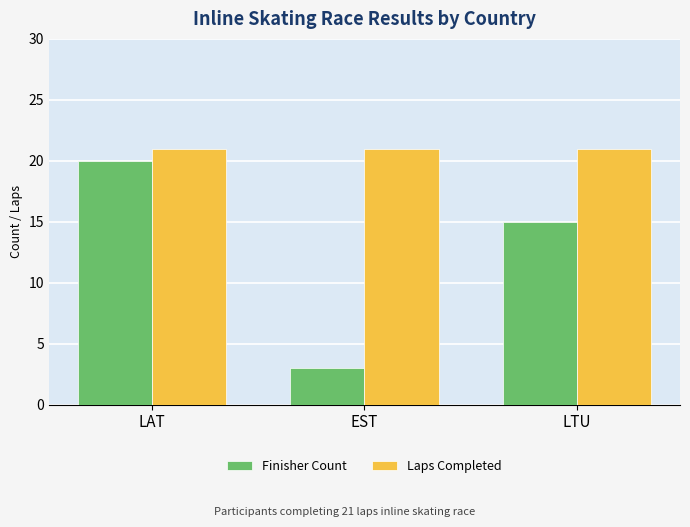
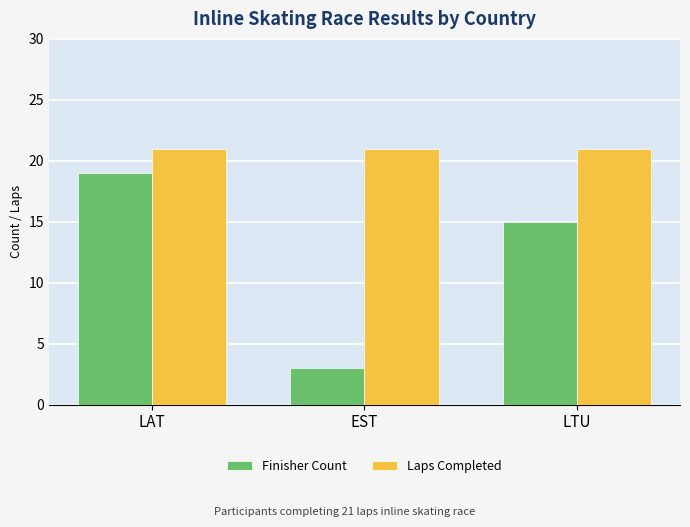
  {
    "Finisher Count": {
-     "LAT": 20,
+     "LAT": 19,
      "EST": 3,
      "LTU": 15
    },
    "Laps Completed": {
      "LAT": 21,
      "EST": 21,
      "LTU": 21
    }
  }
